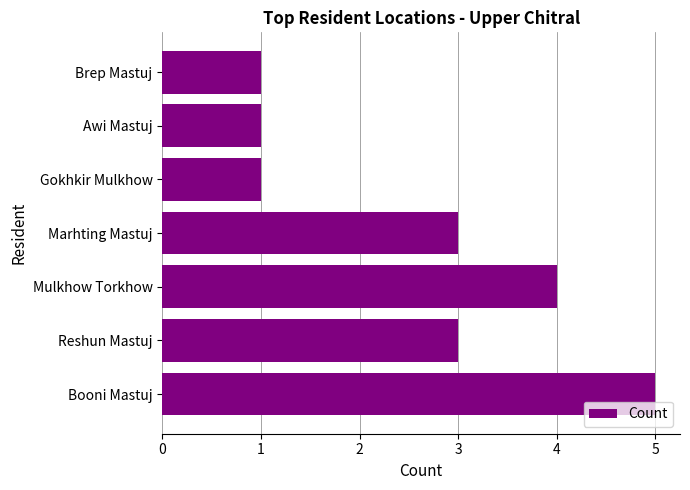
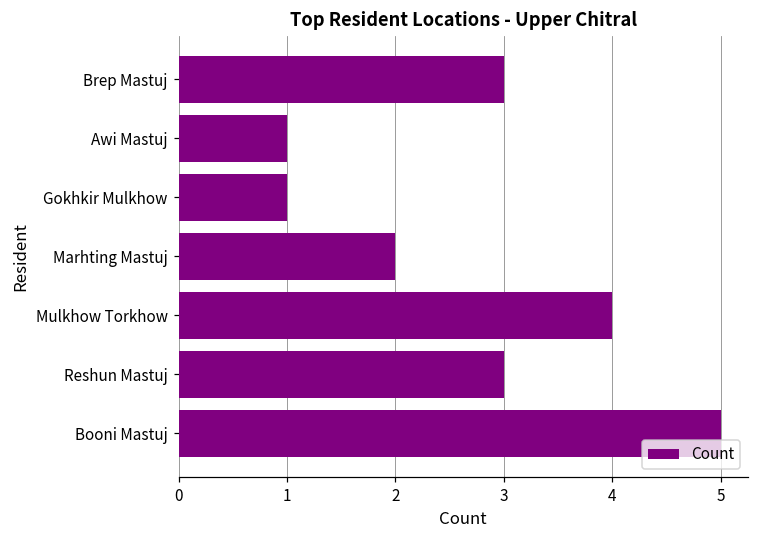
  {
-   "Brep Mastuj": 1,
+   "Brep Mastuj": 3,
    "Awi Mastuj": 1,
    "Gokhkir Mulkhow": 1,
-   "Marhting Mastuj": 3,
+   "Marhting Mastuj": 2,
    "Mulkhow Torkhow": 4,
    "Reshun Mastuj": 3,
    "Booni Mastuj": 5
  }
